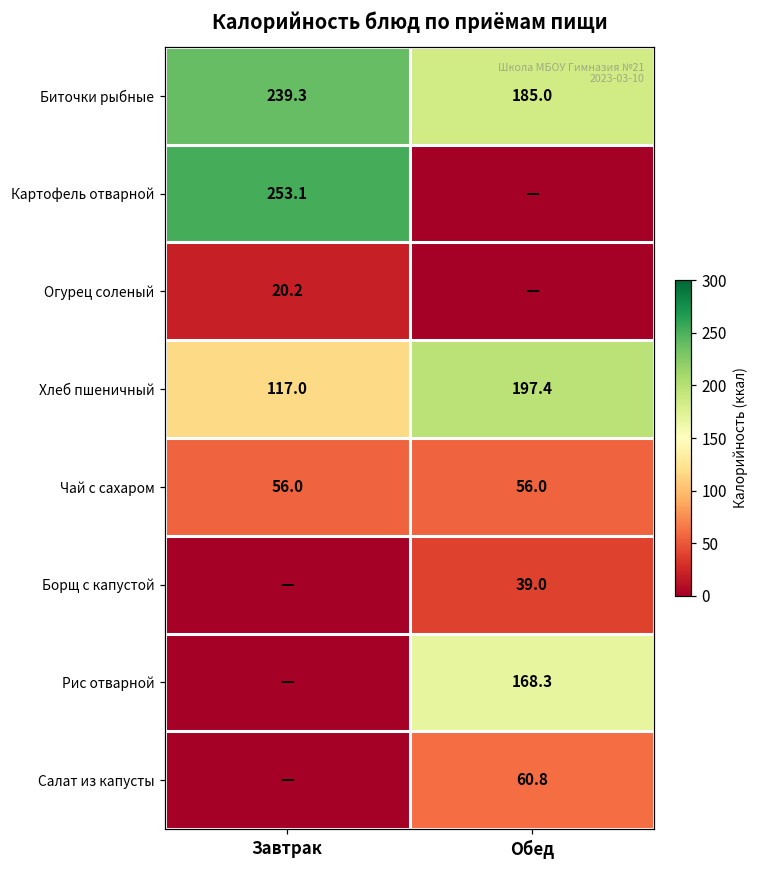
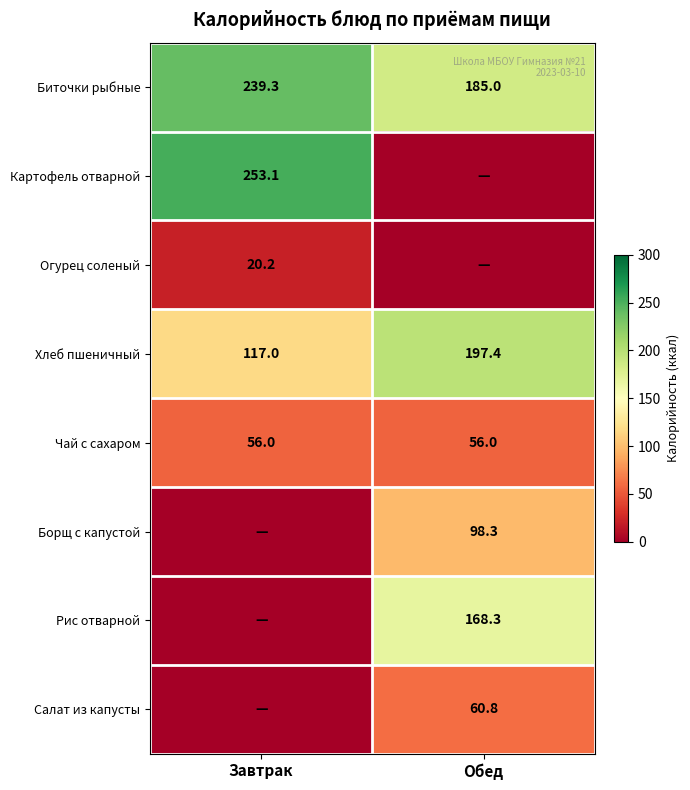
  {
    "Биточки рыбные": {
      "Завтрак": 239.3
    },
    "Картофель отварной": {
      "Завтрак": 253.1
    },
    "Огурец соленый": {
      "Завтрак": 20.2
    },
    "Хлеб пшеничный": {
      "Завтрак": 117.0,
      "Обед": 197.4
    },
    "Чай с сахаром": {
      "Завтрак": 56.0,
      "Обед": 56.0
    },
    "Борщ с капустой": {
-     "Обед": 39.0
+     "Обед": 98.3
    },
    "Рис отварной": {
      "Обед": 168.3
    },
    "Салат из капусты": {
      "Обед": 60.8
    }
  }
